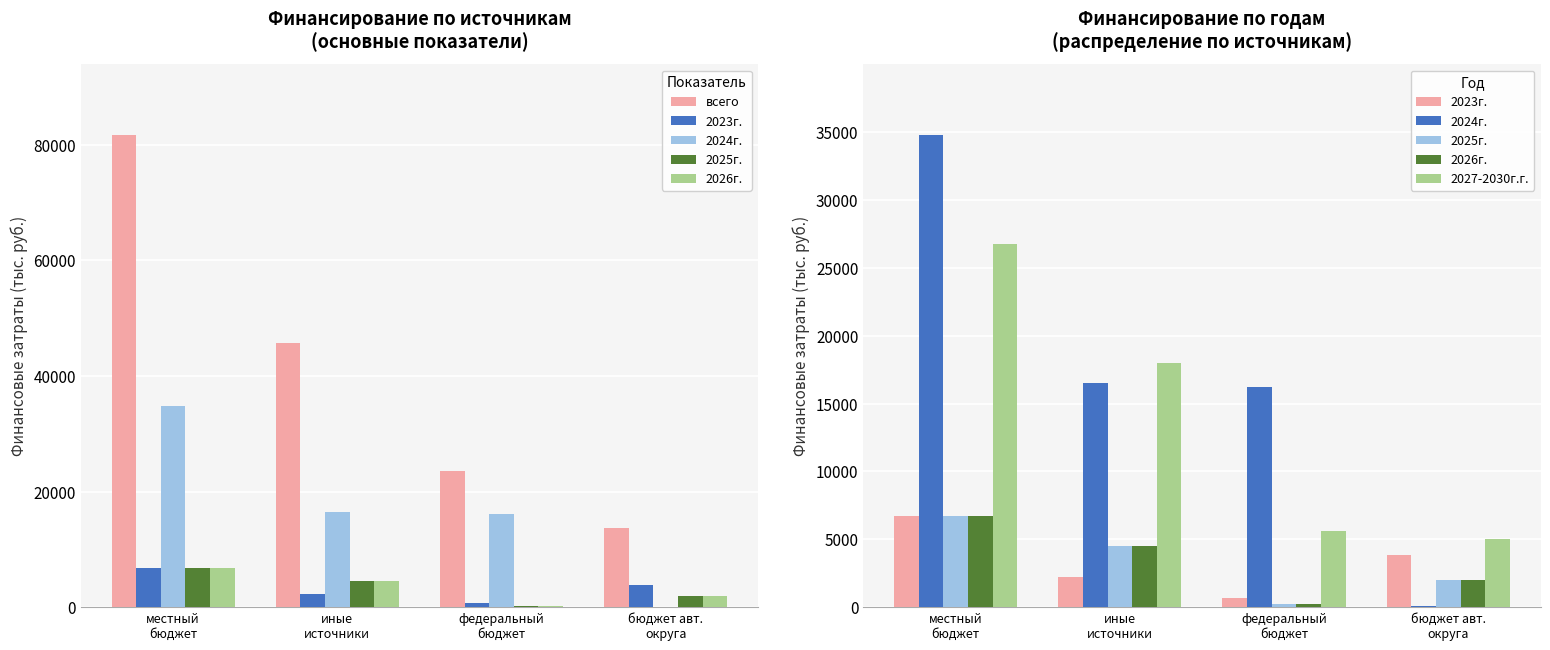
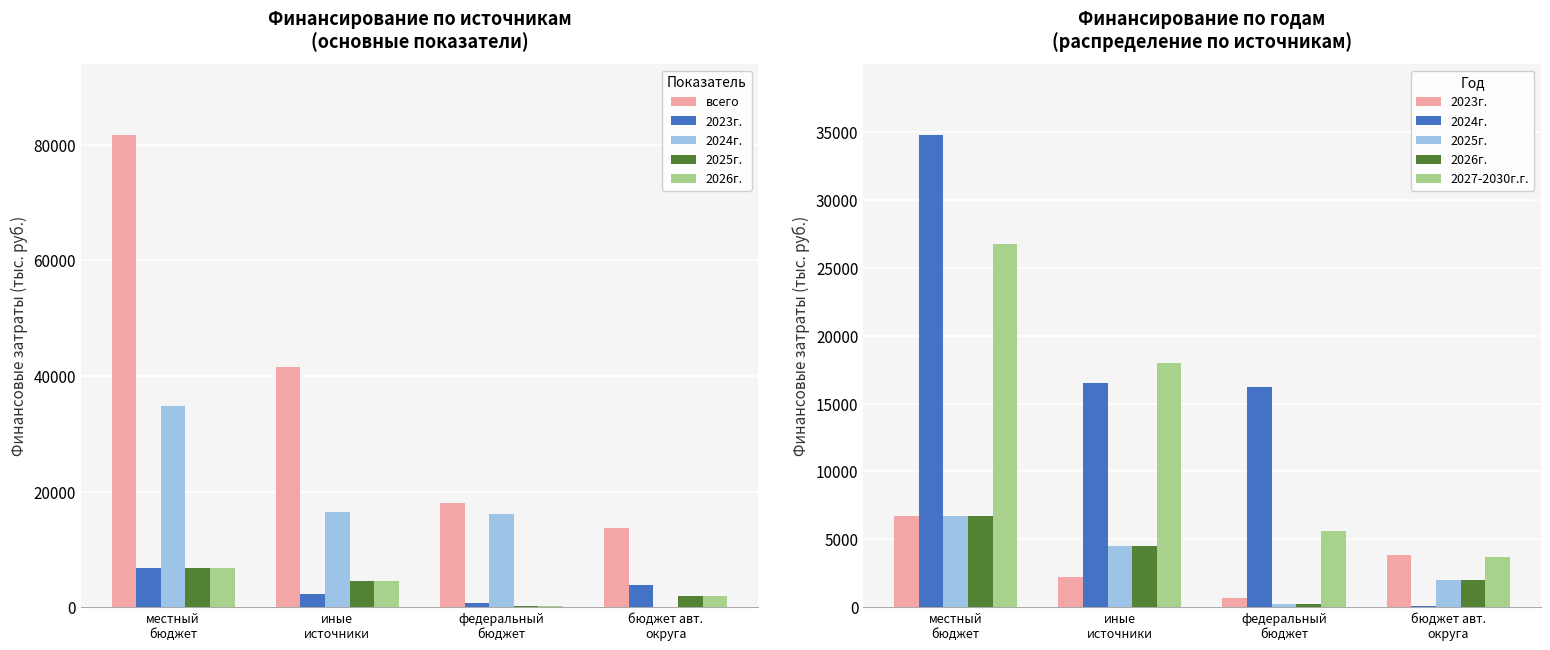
  {
    "Финансирование по источникам (основные показатели)": {
      "всего": {
        "местный бюджет": 82000,
-       "иные источники": 46000,
-       "федеральный бюджет": 24000,
+       "иные источники": 42000,
+       "федеральный бюджет": 18000,
        "бюджет авт. округа": 14000
      }
    },
    "Финансирование по годам (распределение по источникам)": {
      "2023г.": {
        "местный бюджет": 6700,
        "иные источники": 2200,
        "федеральный бюджет": 700,
        "бюджет авт. округа": 3900
      },
      "2024г.": {
        "местный бюджет": 34800,
        "иные источники": 16500,
        "федеральный бюджет": 16200
      },
      "2025г.": {
        "местный бюджет": 6700,
        "иные источники": 4500,
        "федеральный бюджет": 200,
        "бюджет авт. округа": 2000
      },
      "2026г.": {
        "местный бюджет": 6700,
        "иные источники": 4500,
        "федеральный бюджет": 200,
        "бюджет авт. округа": 2000
      },
      "2027-2030г.г.": {
        "местный бюджет": 26800,
        "иные источники": 18000,
        "федеральный бюджет": 5600,
-       "бюджет авт. округа": 5000
+       "бюджет авт. округа": 3700
      }
    }
  }
